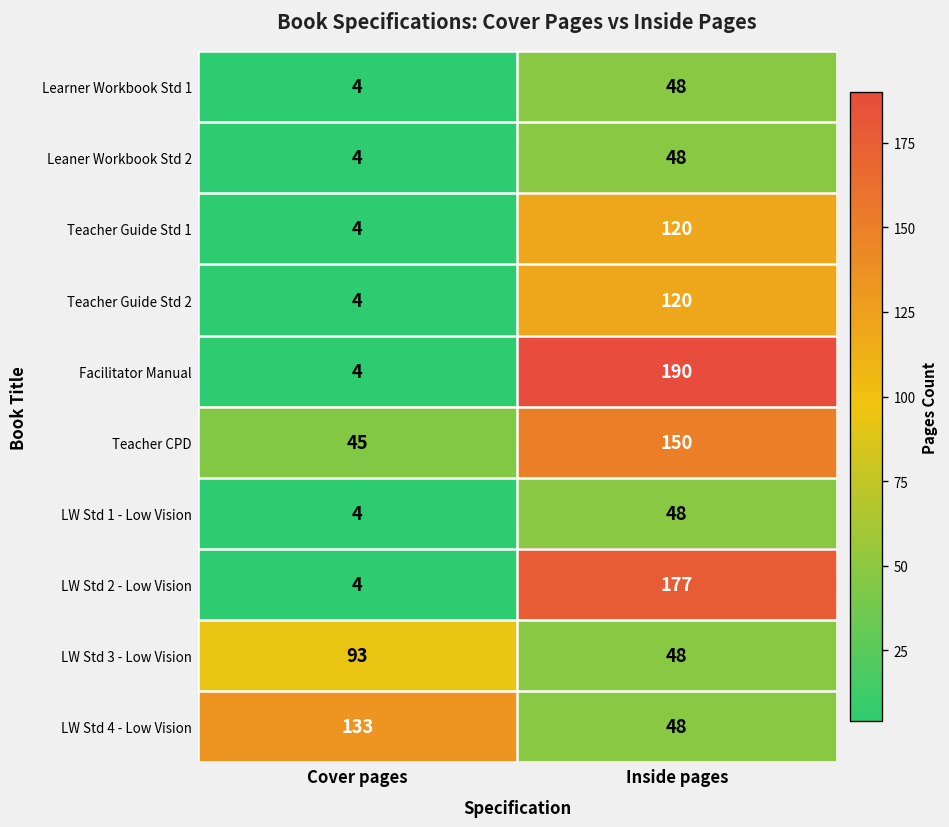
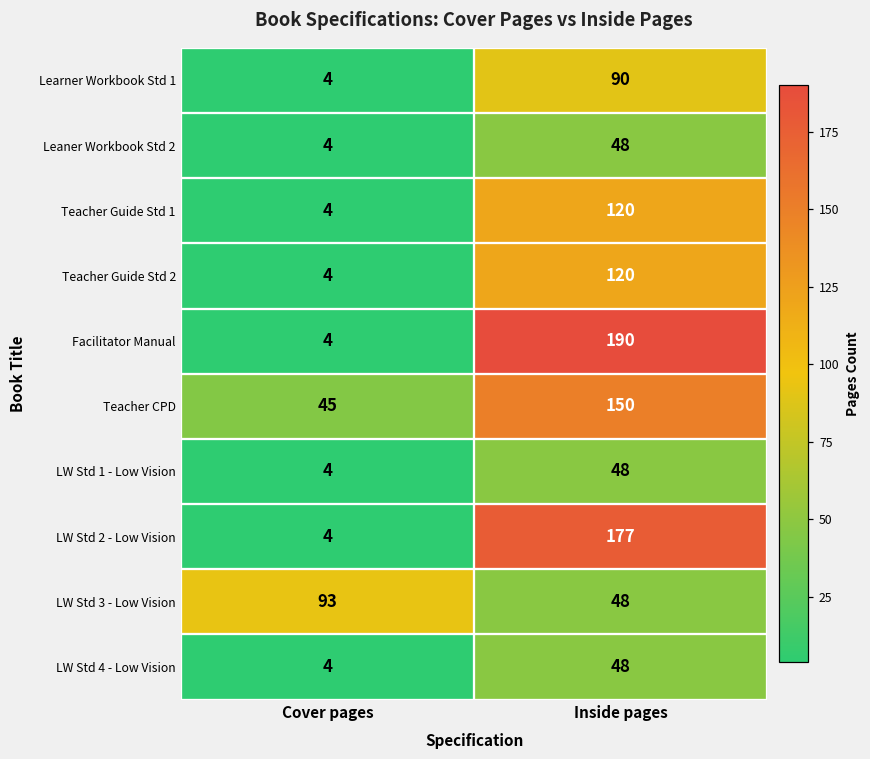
  {
    "Learner Workbook Std 1": {
      "Cover pages": 4,
-     "Inside pages": 48
+     "Inside pages": 90
    },
    "Leaner Workbook Std 2": {
      "Cover pages": 4,
      "Inside pages": 48
    },
    "Teacher Guide Std 1": {
      "Cover pages": 4,
      "Inside pages": 120
    },
    "Teacher Guide Std 2": {
      "Cover pages": 4,
      "Inside pages": 120
    },
    "Facilitator Manual": {
      "Cover pages": 4,
      "Inside pages": 190
    },
    "Teacher CPD": {
      "Cover pages": 45,
      "Inside pages": 150
    },
    "LW Std 1 - Low Vision": {
      "Cover pages": 4,
      "Inside pages": 48
    },
    "LW Std 2 - Low Vision": {
      "Cover pages": 4,
      "Inside pages": 177
    },
    "LW Std 3 - Low Vision": {
      "Cover pages": 93,
      "Inside pages": 48
    },
    "LW Std 4 - Low Vision": {
-     "Cover pages": 133,
+     "Cover pages": 4,
      "Inside pages": 48
    }
  }
